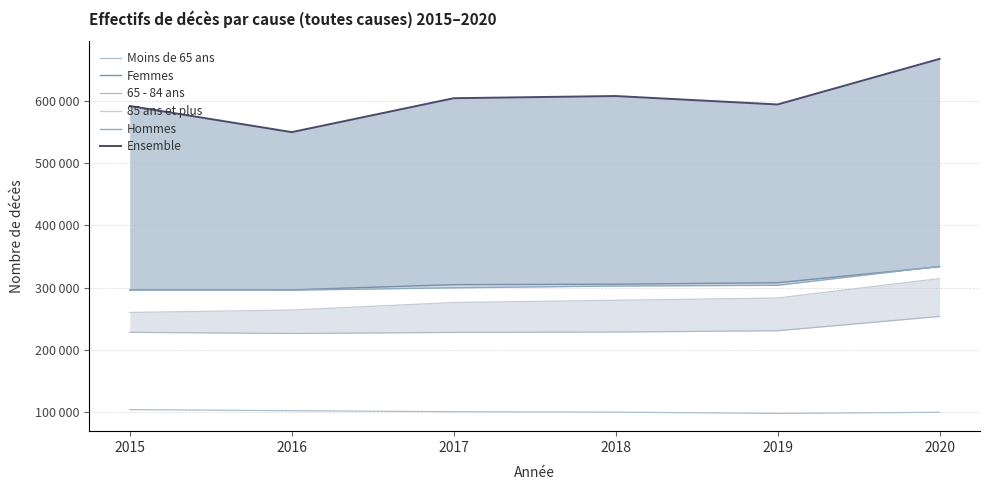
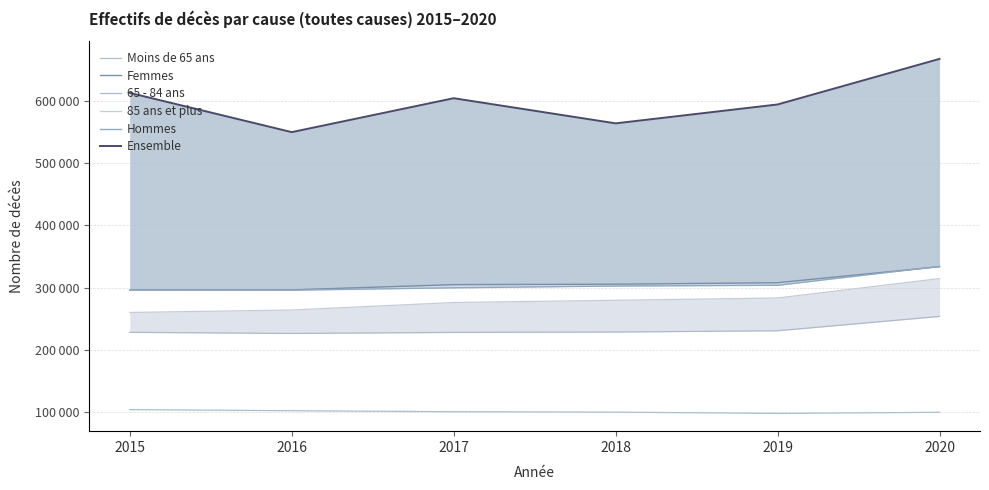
  {
    "Ensemble": {
-     "2015": 590000,
+     "2015": 610000,
      "2016": 550000,
      "2017": 600000,
-     "2018": 610000,
+     "2018": 560000,
      "2019": 590000,
      "2020": 670000
    }
  }
